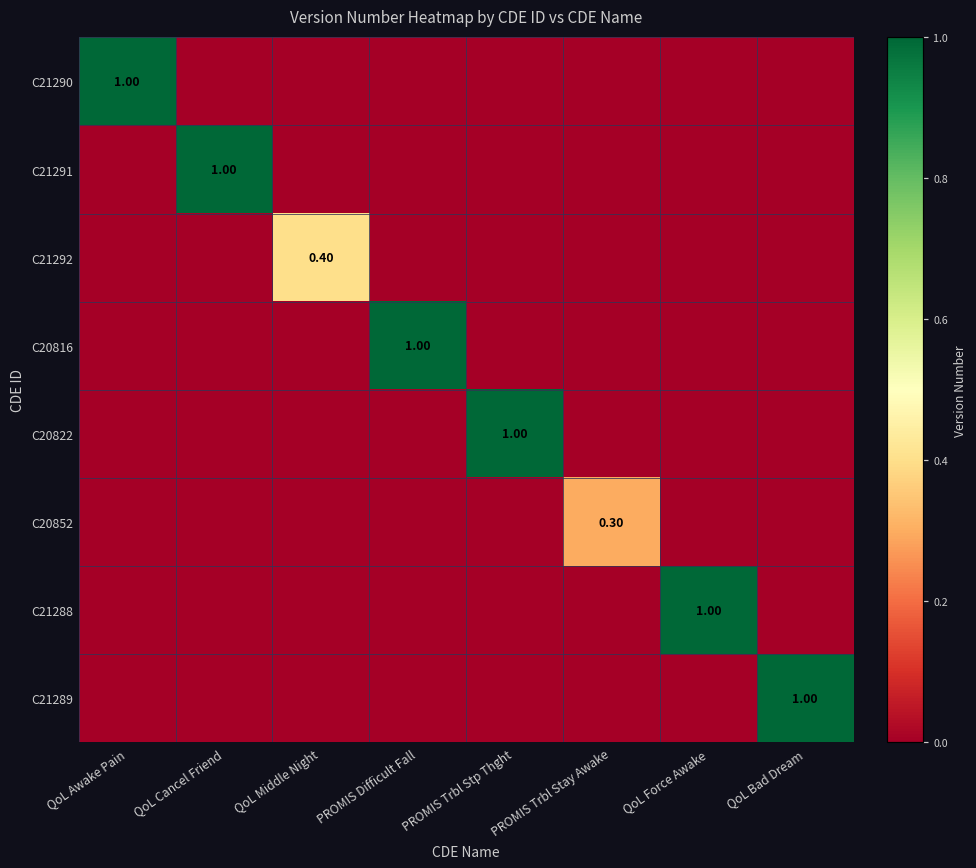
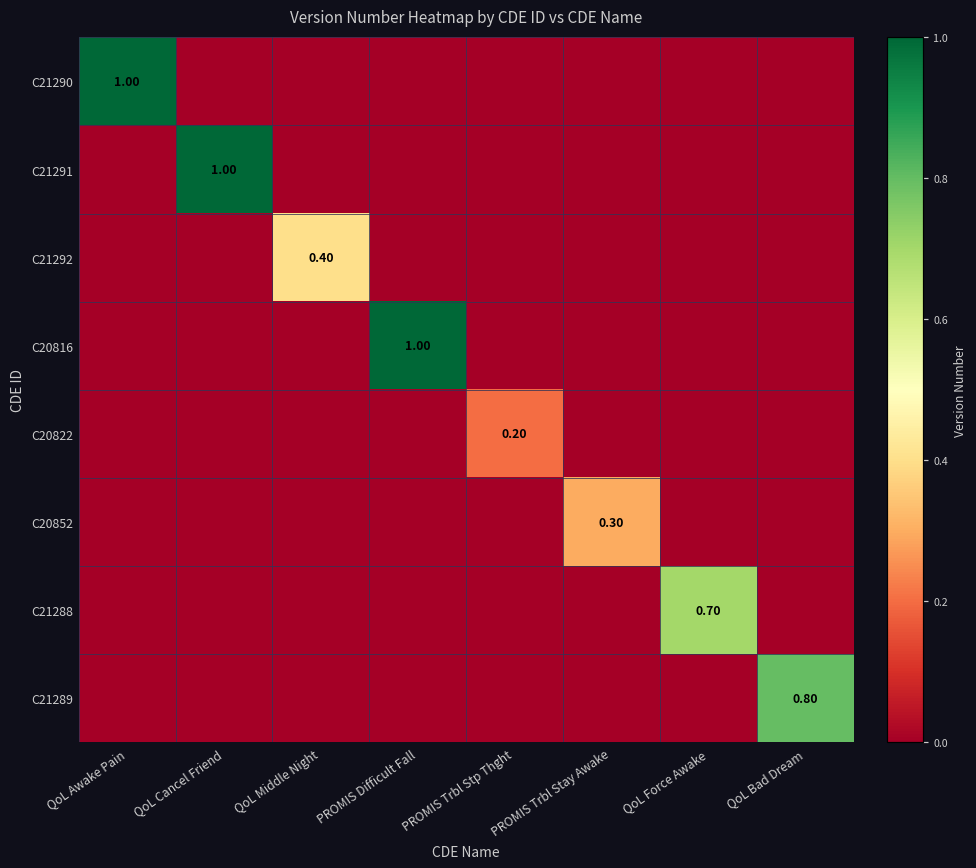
  {
    "C21290": {
      "QoL Awake Pain": 1.00
    },
    "C21291": {
      "QoL Cancel Friend": 1.00
    },
    "C21292": {
      "QoL Middle Night": 0.40
    },
    "C20816": {
      "PROMIS Difficult Fall": 1.00
    },
    "C20822": {
-     "PROMIS Trbl Stp Thght": 1.00
+     "PROMIS Trbl Stp Thght": 0.20
    },
    "C20852": {
      "PROMIS Trbl Stay Awake": 0.30
    },
    "C21288": {
-     "QoL Force Awake": 1.00
+     "QoL Force Awake": 0.70
    },
    "C21289": {
-     "QoL Bad Dream": 1.00
+     "QoL Bad Dream": 0.80
    }
  }
